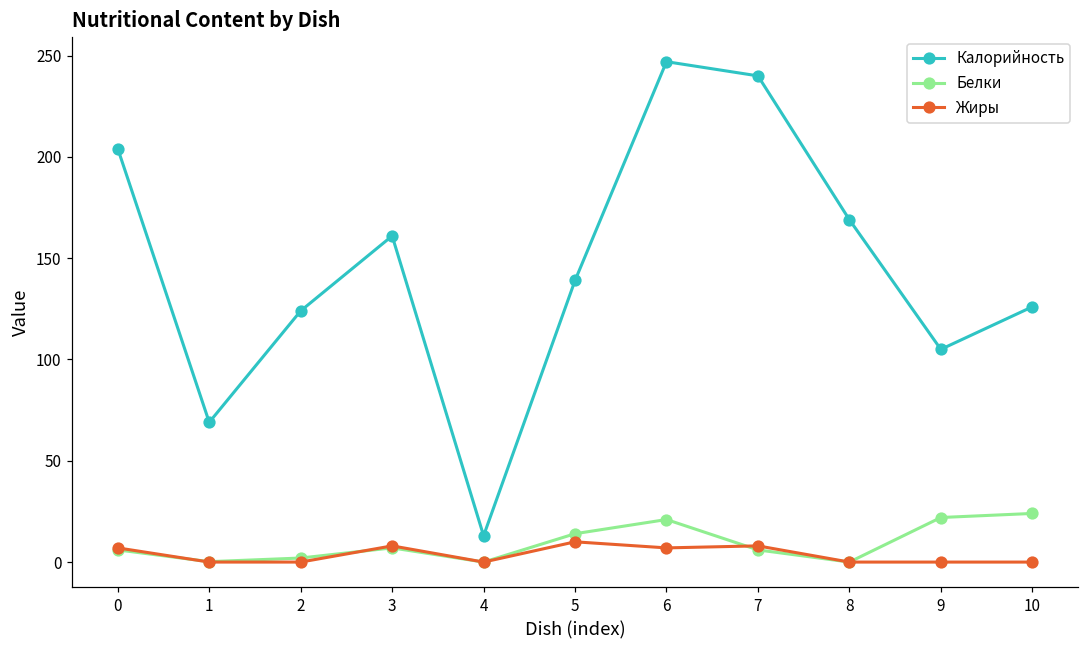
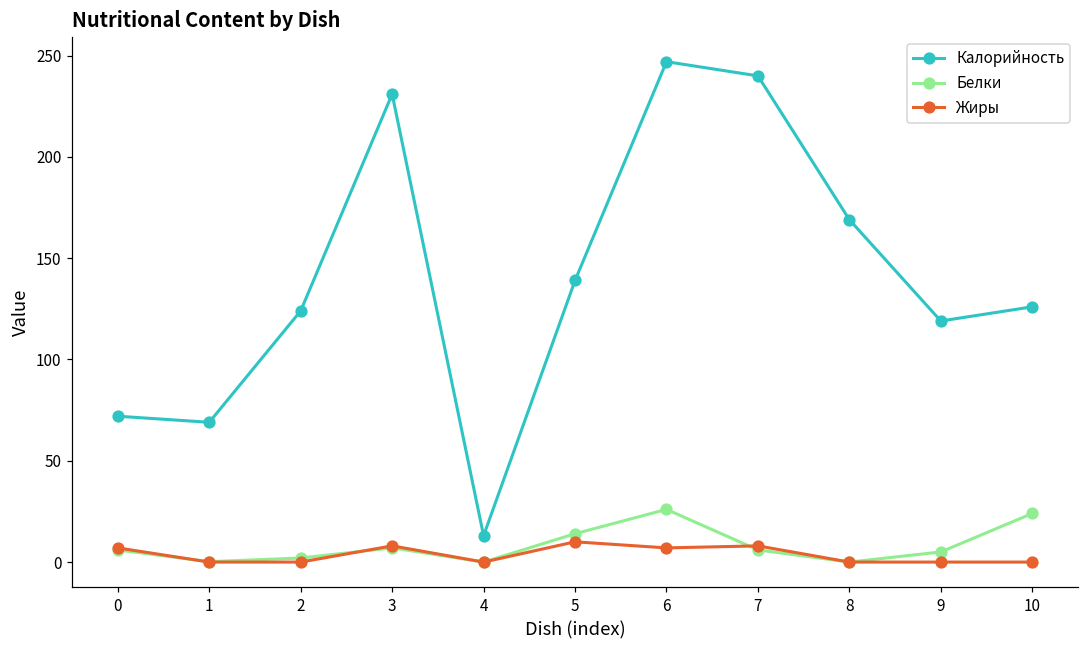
  {
    "Калорийность": {
-     "0": 204,
+     "0": 72,
      "1": 69,
      "2": 124,
-     "3": 161,
+     "3": 231,
      "4": 13,
      "5": 139,
      "6": 247,
      "7": 240,
      "8": 169,
-     "9": 105,
+     "9": 119,
      "10": 126
    },
    "Белки": {
      "2": 2,
      "5": 14,
-     "6": 21,
+     "6": 26,
      "7": 6,
-     "9": 22,
+     "9": 5,
      "10": 24
    },
    "Жиры": {
      "2": 0,
      "5": 10,
      "6": 7,
      "7": 8,
      "9": 0,
      "10": 0
    }
  }
